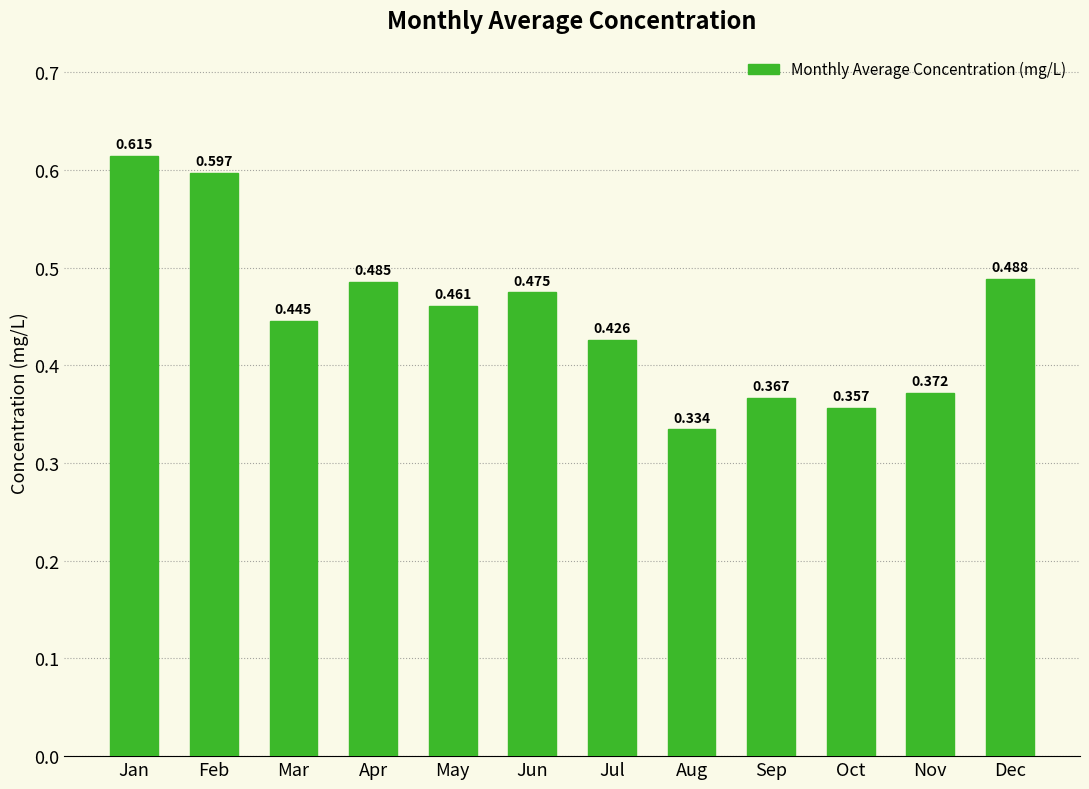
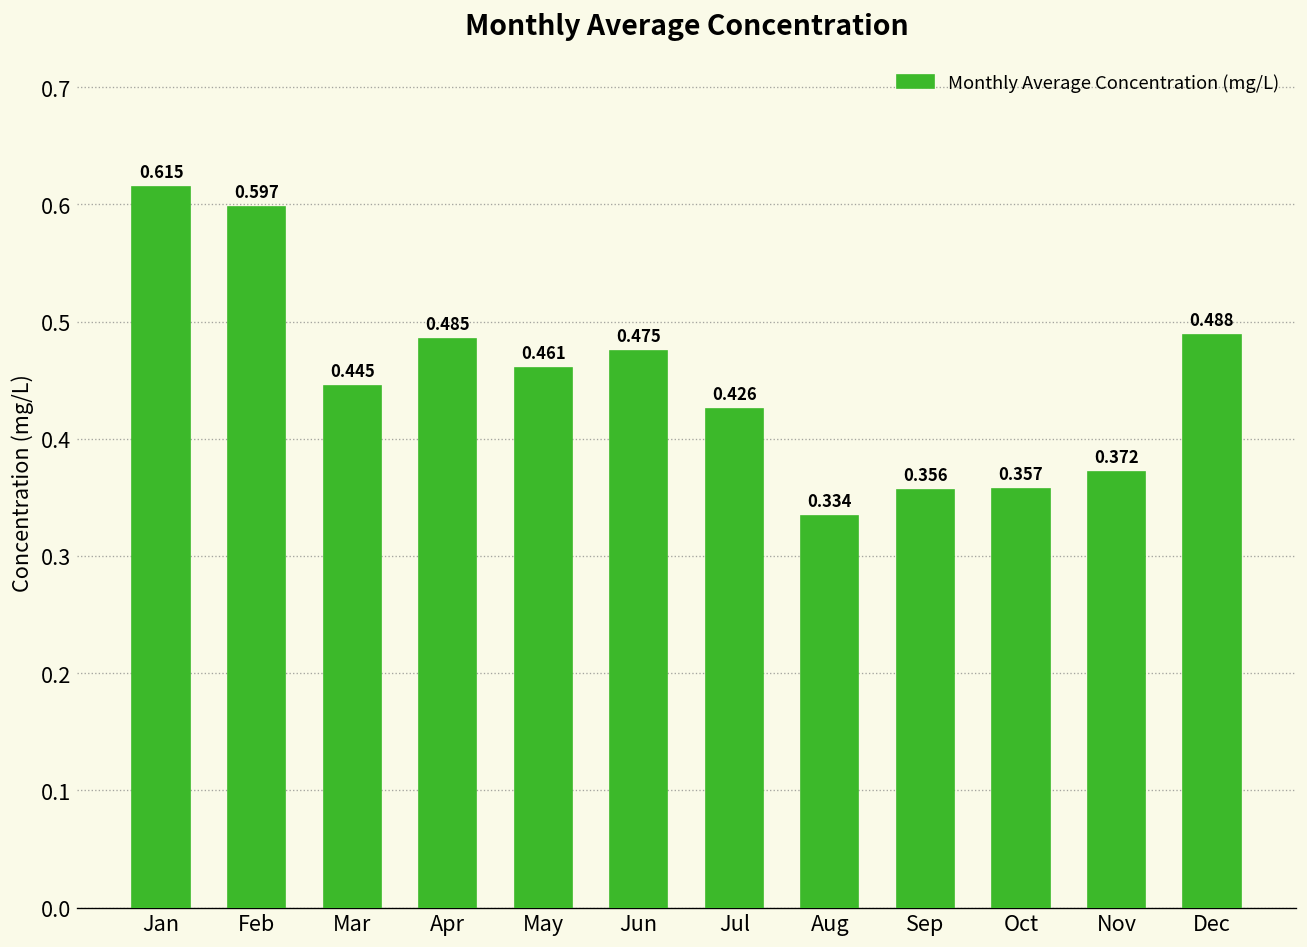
  {
    "Jan": 0.615,
    "Feb": 0.597,
    "Mar": 0.445,
    "Apr": 0.485,
    "May": 0.461,
    "Jun": 0.475,
    "Jul": 0.426,
    "Aug": 0.334,
-   "Sep": 0.367,
+   "Sep": 0.356,
    "Oct": 0.357,
    "Nov": 0.372,
    "Dec": 0.488
  }
